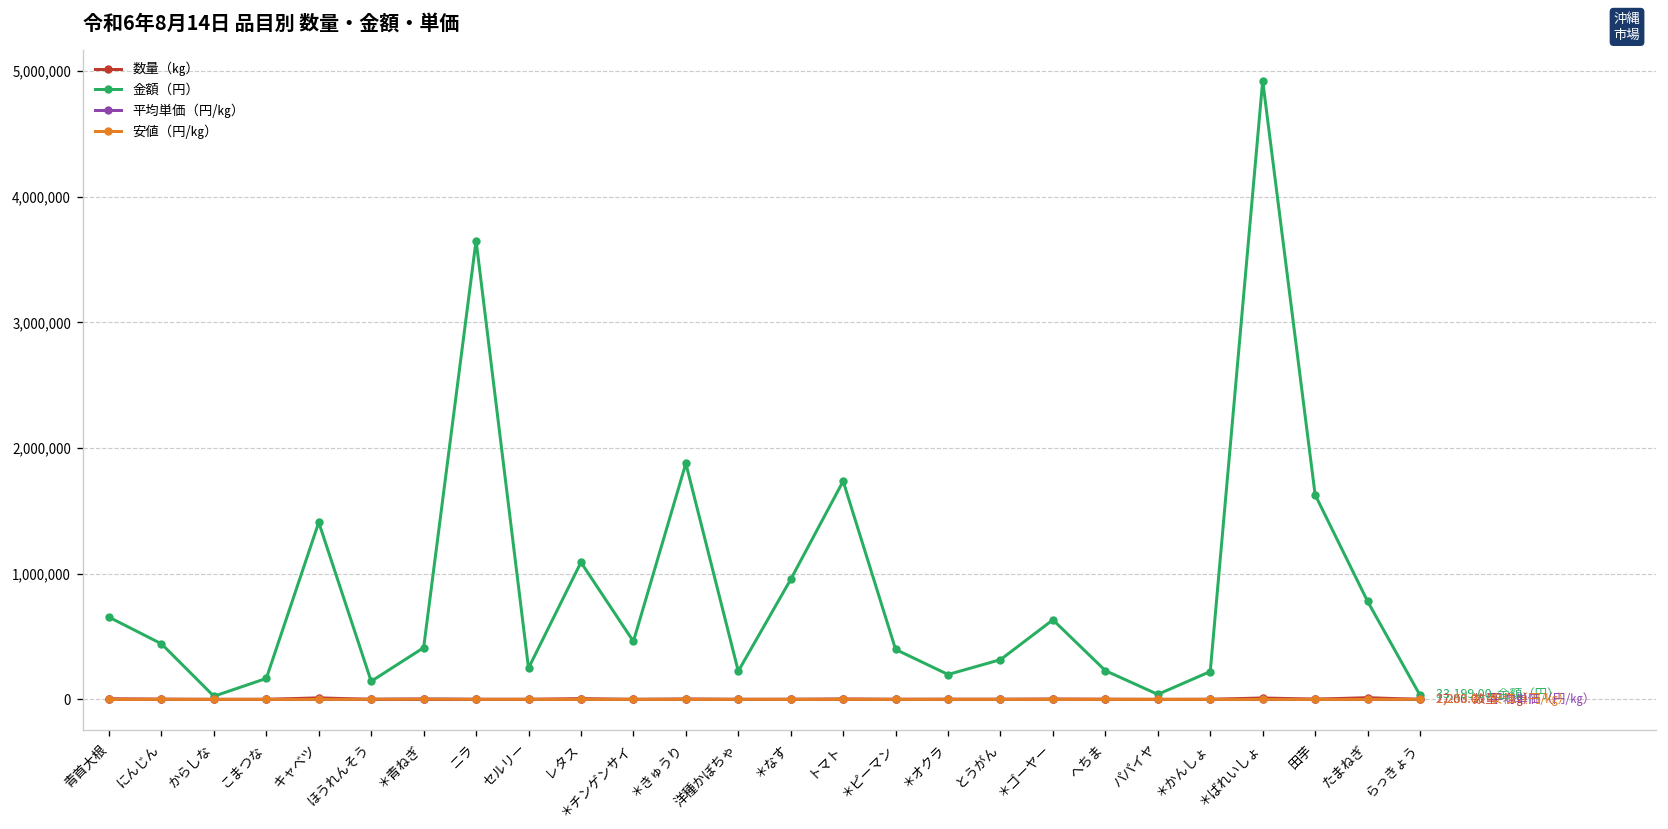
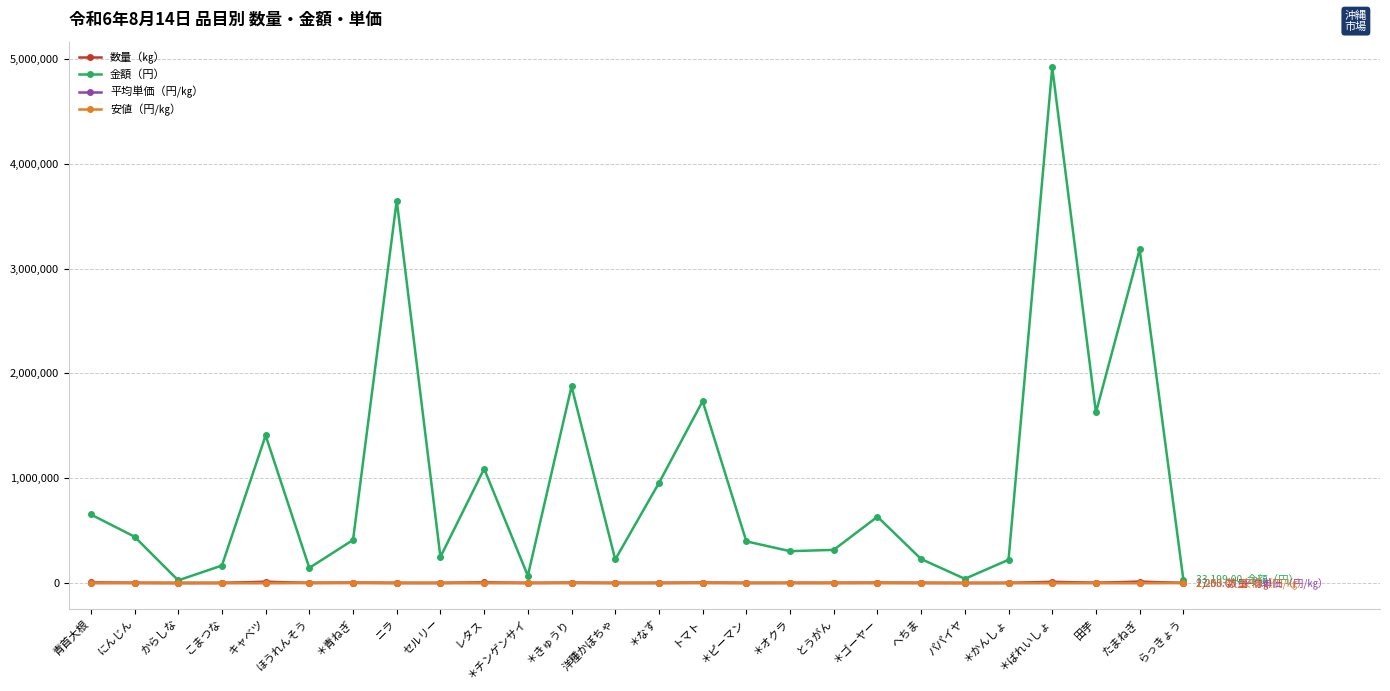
  {
    "金額（円）": {
      "青首大根": "650,000",
      "にんじん": "440,000",
      "からしな": "30,000",
      "こまつな": "170,000",
      "キャベツ": "1,410,000",
      "ほうれんそう": "140,000",
      "＊青ねぎ": "410,000",
      "ニラ": "3,650,000",
      "セルリー": "250,000",
      "レタス": "1,090,000",
-     "＊チンゲンサイ": "460,000",
+     "＊チンゲンサイ": "70,000",
      "＊きゅうり": "1,880,000",
      "洋種かぼちゃ": "220,000",
      "＊なす": "950,000",
      "トマト": "1,740,000",
      "＊ピーマン": "400,000",
-     "＊オクラ": "200,000",
+     "＊オクラ": "300,000",
      "とうがん": "320,000",
      "＊ゴーヤー": "630,000",
      "へちま": "230,000",
      "パパイヤ": "40,000",
      "＊かんしょ": "220,000",
      "＊ばれいしょ": "4,920,000",
      "田芋": "1,630,000",
-     "たまねぎ": "780,000"
+     "たまねぎ": "3,190,000"
    }
  }
